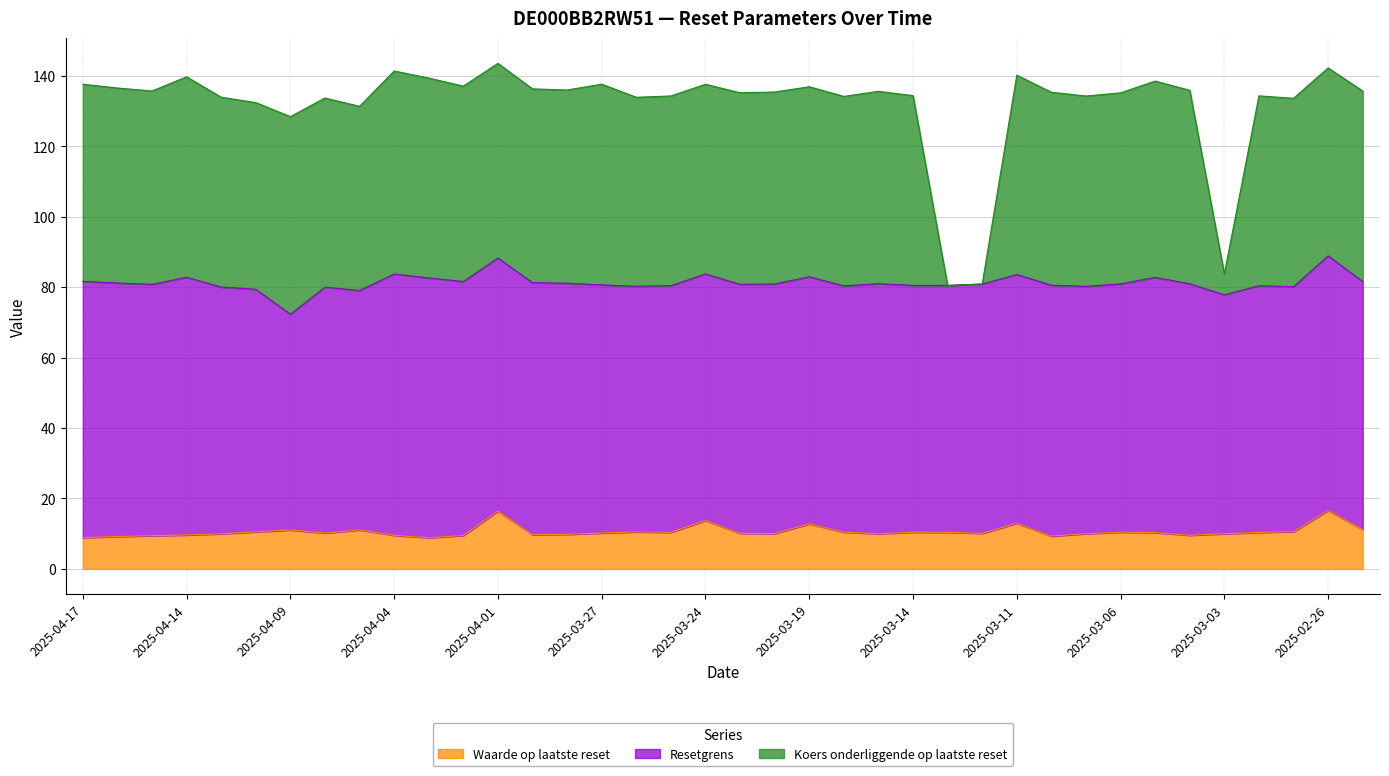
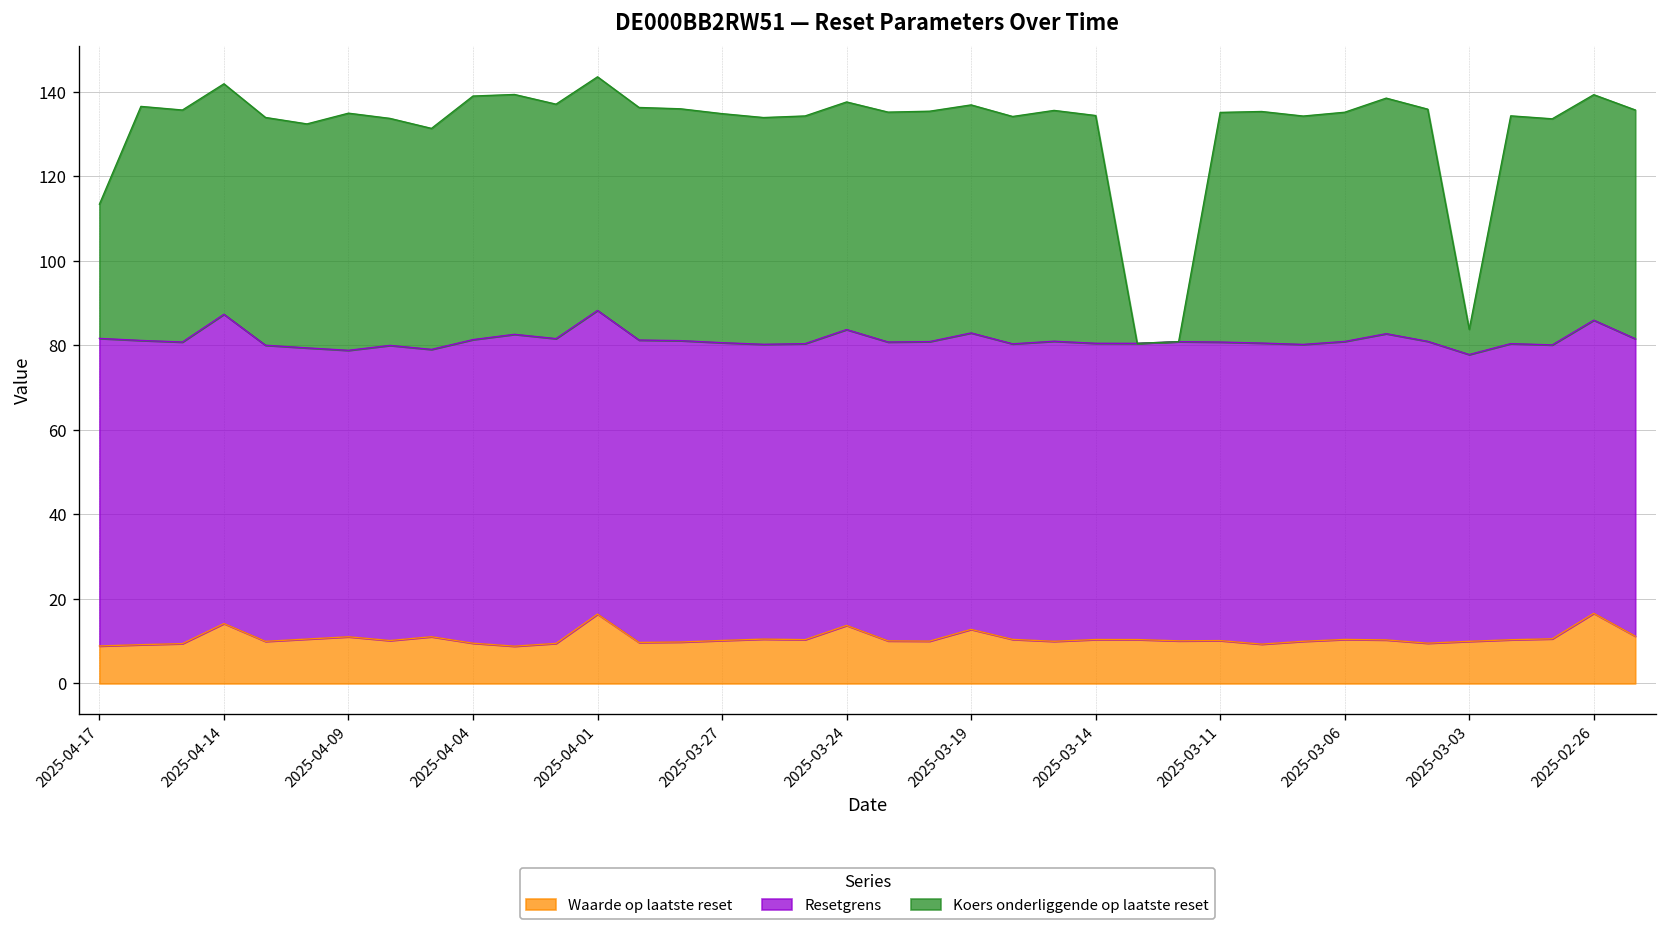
  {
    "Waarde op laatste reset": {
      "2025-04-17": 9,
-     "2025-04-14": 10,
+     "2025-04-14": 14,
      "2025-04-09": 11,
      "2025-04-04": 10,
      "2025-04-01": 16,
      "2025-03-27": 10,
      "2025-03-24": 14,
      "2025-03-19": 13,
      "2025-03-14": 10,
-     "2025-03-11": 13,
+     "2025-03-11": 10,
      "2025-03-06": 10,
      "2025-03-03": 10,
      "2025-02-26": 17
    },
    "Resetgrens": {
      "2025-04-17": 73,
      "2025-04-14": 73,
-     "2025-04-09": 61,
-     "2025-04-04": 74,
+     "2025-04-09": 68,
+     "2025-04-04": 72,
      "2025-04-01": 72,
      "2025-03-27": 70,
      "2025-03-24": 70,
      "2025-03-19": 70,
      "2025-03-14": 70,
      "2025-03-11": 71,
      "2025-03-06": 71,
      "2025-03-03": 68,
-     "2025-02-26": 72
+     "2025-02-26": 69
    },
    "Koers onderliggende op laatste reset": {
-     "2025-04-17": 56,
-     "2025-04-14": 57,
+     "2025-04-17": 32,
+     "2025-04-14": 55,
      "2025-04-09": 56,
      "2025-04-04": 58,
      "2025-04-01": 55,
-     "2025-03-27": 57,
+     "2025-03-27": 54,
      "2025-03-24": 54,
      "2025-03-19": 54,
      "2025-03-14": 54,
-     "2025-03-11": 57,
+     "2025-03-11": 54,
      "2025-03-06": 54,
      "2025-03-03": 6,
      "2025-02-26": 53
    }
  }
